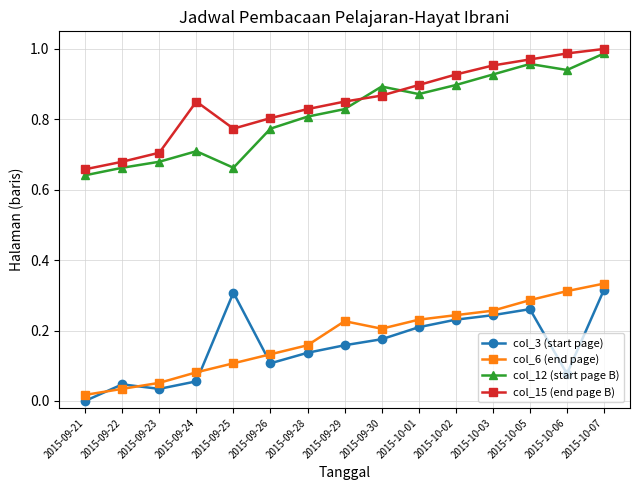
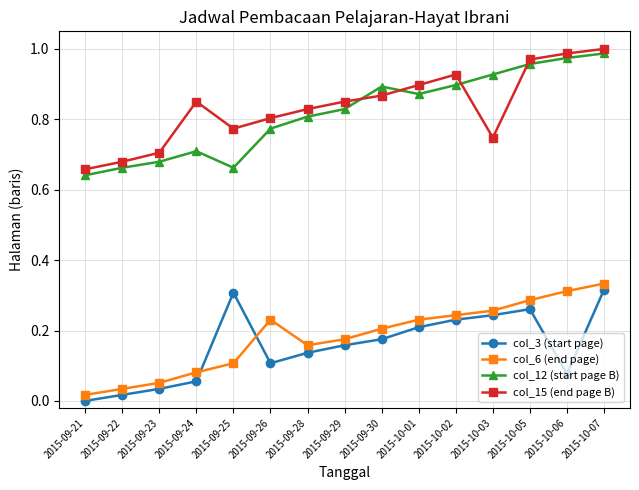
  {
    "col_3 (start page)": {
      "2015-09-21": 0.00,
-     "2015-09-22": 0.05,
+     "2015-09-22": 0.02,
      "2015-09-23": 0.03,
      "2015-09-24": 0.06,
      "2015-09-25": 0.31,
      "2015-09-26": 0.11,
      "2015-09-28": 0.14,
      "2015-09-29": 0.16,
      "2015-09-30": 0.18,
      "2015-10-01": 0.21,
      "2015-10-02": 0.23,
      "2015-10-03": 0.24,
      "2015-10-05": 0.26,
      "2015-10-07": 0.32
    },
    "col_6 (end page)": {
      "2015-09-21": 0.02,
      "2015-09-22": 0.03,
      "2015-09-23": 0.05,
      "2015-09-24": 0.08,
      "2015-09-25": 0.11,
-     "2015-09-26": 0.13,
+     "2015-09-26": 0.23,
      "2015-09-28": 0.16,
-     "2015-09-29": 0.23,
+     "2015-09-29": 0.18,
      "2015-09-30": 0.21,
      "2015-10-01": 0.23,
      "2015-10-02": 0.24,
      "2015-10-03": 0.26,
      "2015-10-05": 0.29,
      "2015-10-06": 0.31,
      "2015-10-07": 0.33
    },
    "col_12 (start page B)": {
      "2015-09-21": 0.64,
      "2015-09-22": 0.66,
      "2015-09-23": 0.68,
      "2015-09-24": 0.71,
      "2015-09-25": 0.66,
      "2015-09-26": 0.77,
      "2015-09-28": 0.81,
      "2015-09-29": 0.83,
      "2015-09-30": 0.89,
      "2015-10-01": 0.87,
      "2015-10-02": 0.90,
      "2015-10-03": 0.93,
      "2015-10-05": 0.96,
-     "2015-10-06": 0.94,
+     "2015-10-06": 0.97,
      "2015-10-07": 0.99
    },
    "col_15 (end page B)": {
      "2015-09-21": 0.66,
      "2015-09-22": 0.68,
      "2015-09-23": 0.71,
      "2015-09-24": 0.85,
      "2015-09-25": 0.77,
      "2015-09-26": 0.80,
      "2015-09-28": 0.83,
      "2015-09-29": 0.85,
      "2015-09-30": 0.87,
      "2015-10-01": 0.90,
      "2015-10-02": 0.93,
-     "2015-10-03": 0.95,
+     "2015-10-03": 0.75,
      "2015-10-05": 0.97,
      "2015-10-06": 0.99,
      "2015-10-07": 1.00
    }
  }
